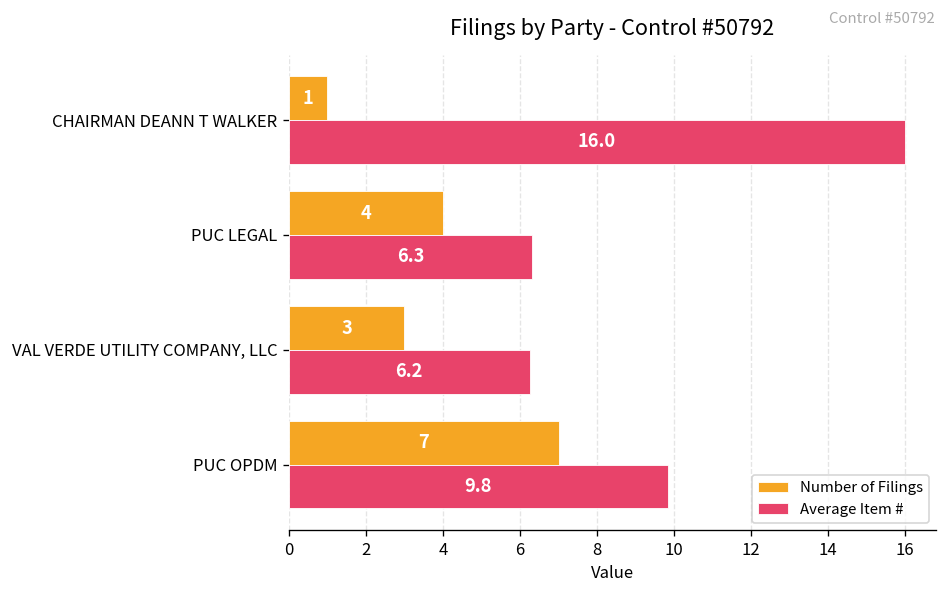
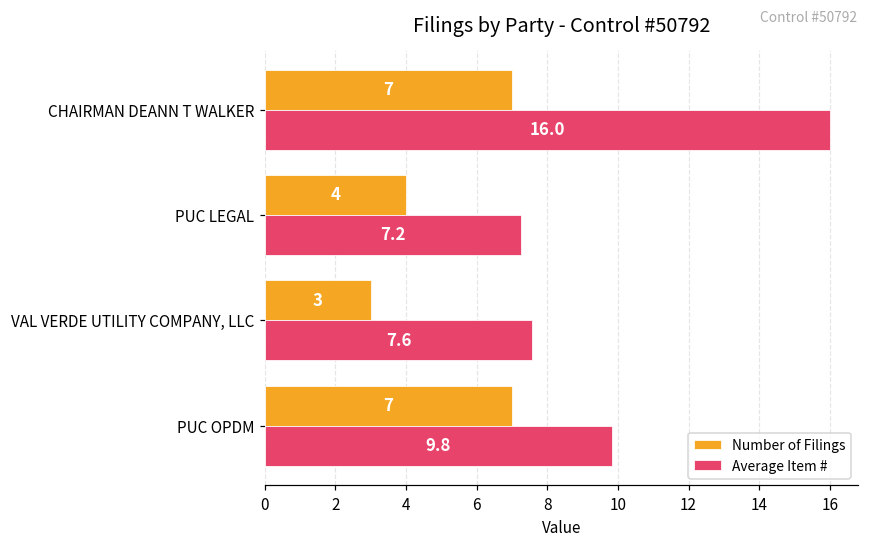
  {
    "Number of Filings": {
-     "CHAIRMAN DEANN T WALKER": 1,
+     "CHAIRMAN DEANN T WALKER": 7,
      "PUC LEGAL": 4,
      "VAL VERDE UTILITY COMPANY, LLC": 3,
      "PUC OPDM": 7
    },
    "Average Item #": {
      "CHAIRMAN DEANN T WALKER": 16.0,
-     "PUC LEGAL": 6.3,
-     "VAL VERDE UTILITY COMPANY, LLC": 6.2,
+     "PUC LEGAL": 7.2,
+     "VAL VERDE UTILITY COMPANY, LLC": 7.6,
      "PUC OPDM": 9.8
    }
  }
